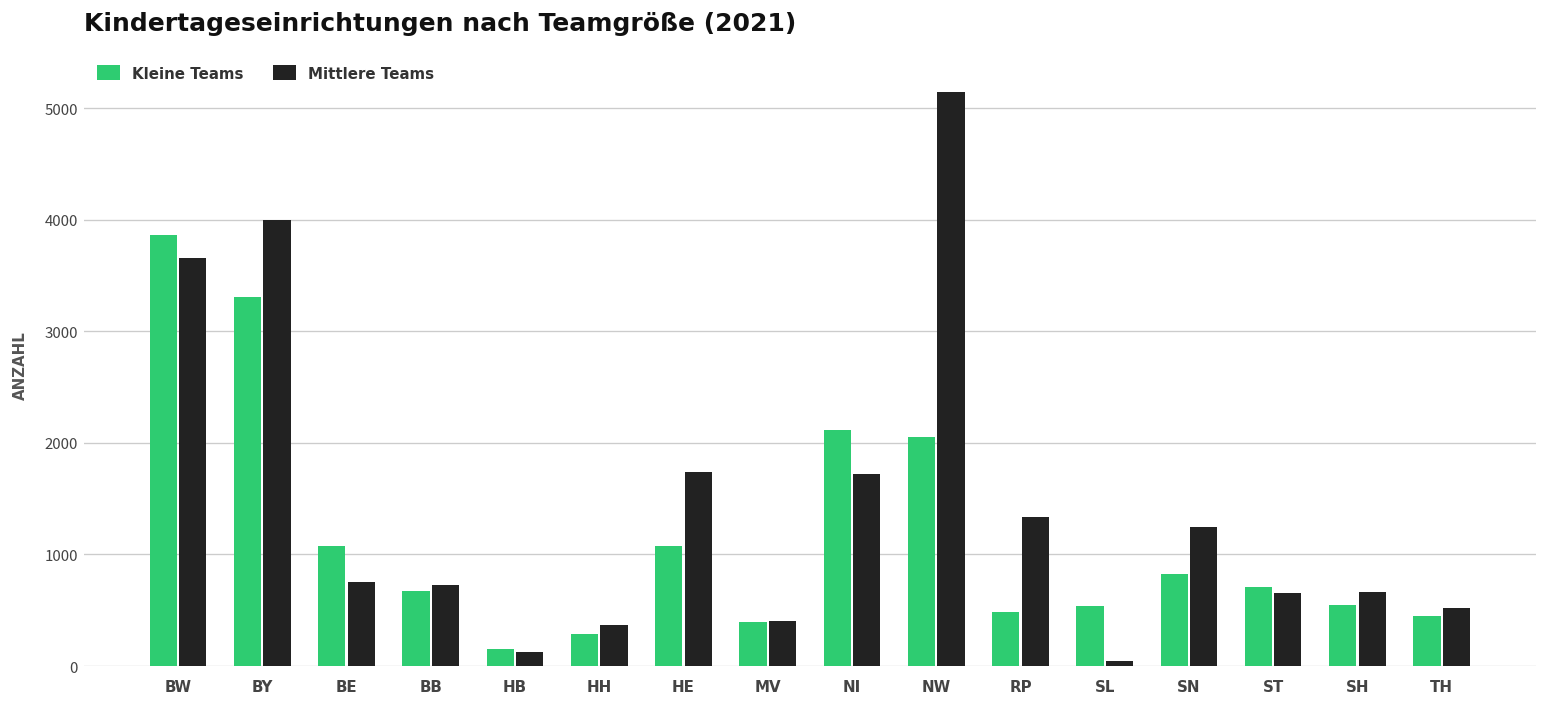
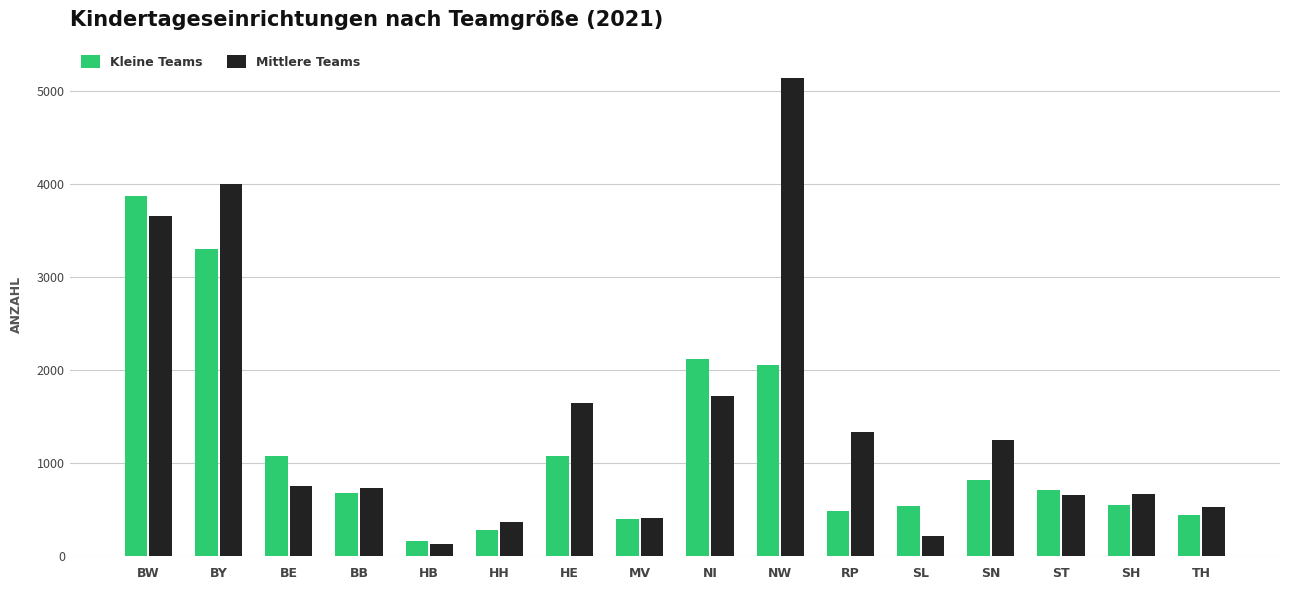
  {
    "Kleine Teams": {
      "BW": 3900,
      "BY": 3300,
      "BE": 1100,
      "BB": 700,
      "HB": 200,
      "HH": 300,
      "HE": 1100,
      "MV": 400,
      "NI": 2100,
      "NW": 2100,
      "RP": 500,
      "SL": 500,
      "SN": 800,
      "ST": 700,
      "SH": 500,
      "TH": 400
    },
    "Mittlere Teams": {
      "BW": 3700,
      "BY": 4000,
      "BE": 800,
      "BB": 700,
      "HB": 100,
      "HH": 400,
-     "HE": 1700,
+     "HE": 1600,
      "MV": 400,
      "NI": 1700,
      "NW": 5100,
      "RP": 1300,
-     "SL": 0,
+     "SL": 200,
      "SN": 1200,
      "ST": 700,
      "SH": 700,
      "TH": 500
    }
  }
